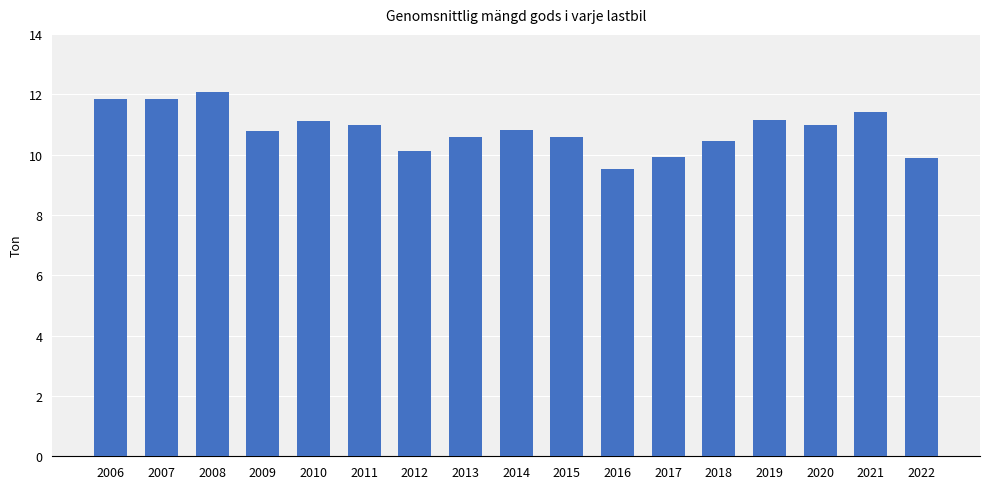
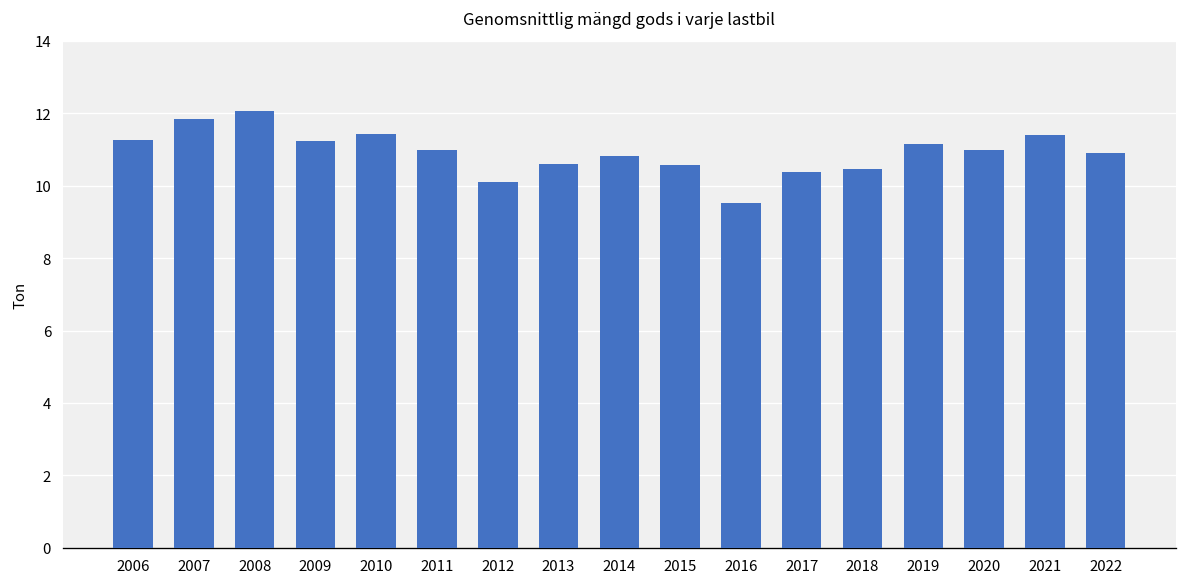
  {
-   "2006": 11.8,
+   "2006": 11.3,
    "2007": 11.9,
    "2008": 12.1,
-   "2009": 10.8,
-   "2010": 11.1,
+   "2009": 11.2,
+   "2010": 11.4,
    "2011": 11.0,
    "2012": 10.1,
    "2013": 10.6,
    "2014": 10.8,
    "2015": 10.6,
    "2016": 9.5,
-   "2017": 9.9,
+   "2017": 10.4,
    "2018": 10.5,
    "2019": 11.1,
    "2020": 11.0,
    "2021": 11.4,
-   "2022": 9.9
+   "2022": 10.9
  }
